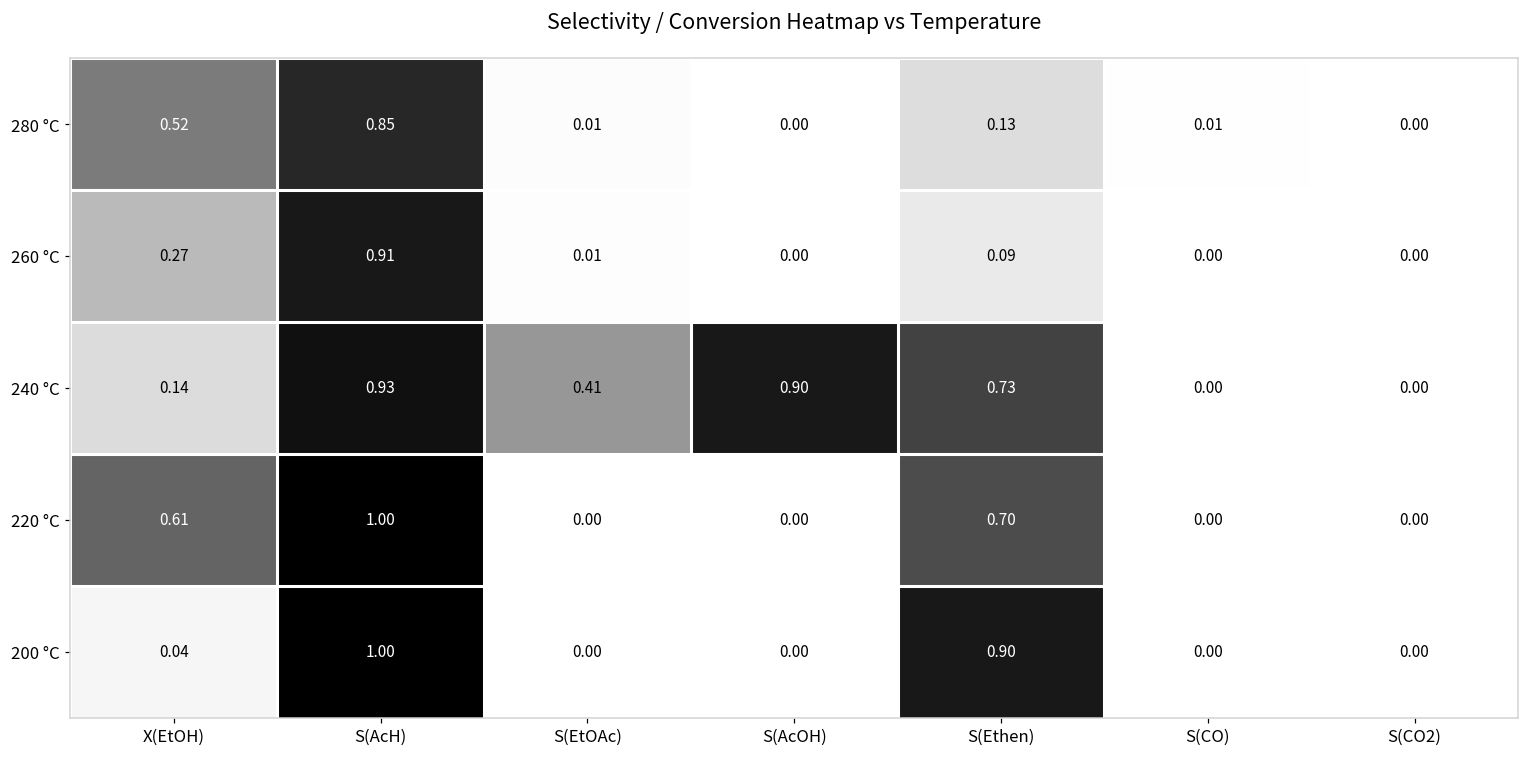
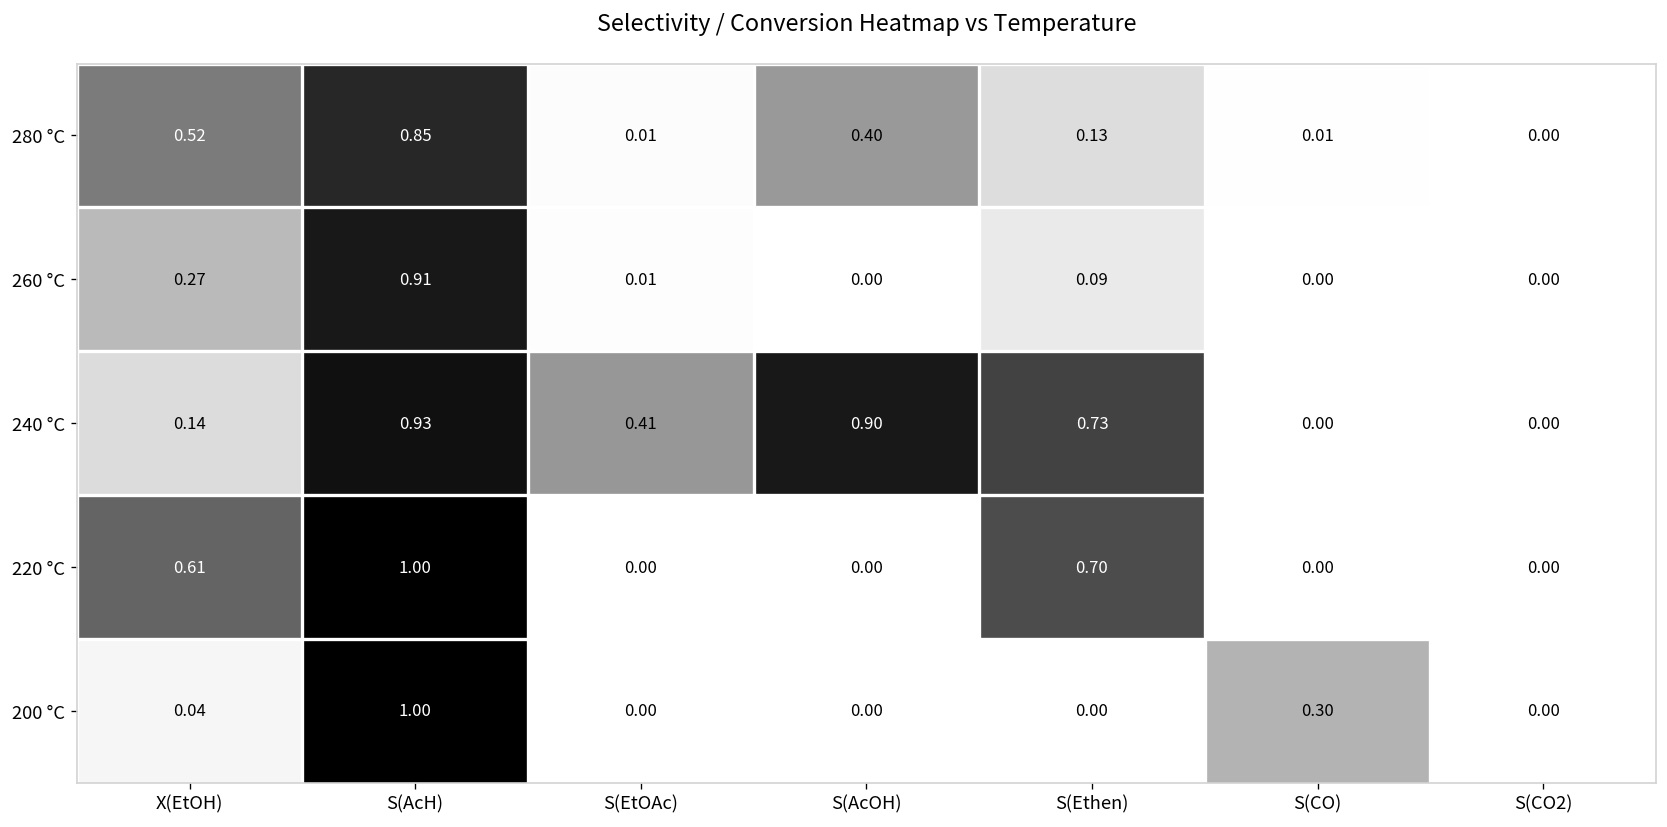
  {
    "280 °C": {
      "X(EtOH)": 0.52,
      "S(AcH)": 0.85,
      "S(EtOAc)": 0.01,
-     "S(AcOH)": 0.00,
+     "S(AcOH)": 0.40,
      "S(Ethen)": 0.13,
      "S(CO)": 0.01,
      "S(CO2)": 0.00
    },
    "260 °C": {
      "X(EtOH)": 0.27,
      "S(AcH)": 0.91,
      "S(EtOAc)": 0.01,
      "S(AcOH)": 0.00,
      "S(Ethen)": 0.09,
      "S(CO)": 0.00,
      "S(CO2)": 0.00
    },
    "240 °C": {
      "X(EtOH)": 0.14,
      "S(AcH)": 0.93,
      "S(EtOAc)": 0.41,
      "S(AcOH)": 0.90,
      "S(Ethen)": 0.73,
      "S(CO)": 0.00,
      "S(CO2)": 0.00
    },
    "220 °C": {
      "X(EtOH)": 0.61,
      "S(AcH)": 1.00,
      "S(EtOAc)": 0.00,
      "S(AcOH)": 0.00,
      "S(Ethen)": 0.70,
      "S(CO)": 0.00,
      "S(CO2)": 0.00
    },
    "200 °C": {
      "X(EtOH)": 0.04,
      "S(AcH)": 1.00,
      "S(EtOAc)": 0.00,
      "S(AcOH)": 0.00,
-     "S(Ethen)": 0.90,
-     "S(CO)": 0.00,
+     "S(Ethen)": 0.00,
+     "S(CO)": 0.30,
      "S(CO2)": 0.00
    }
  }
